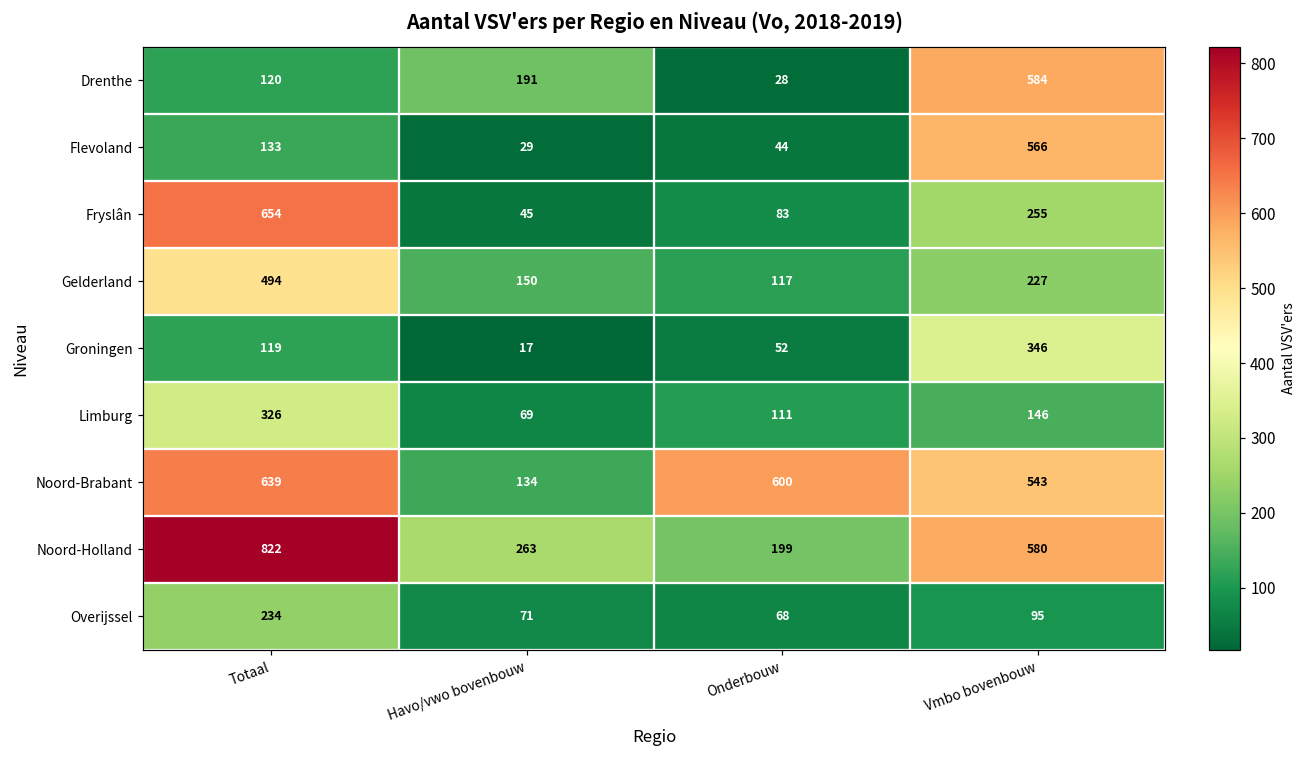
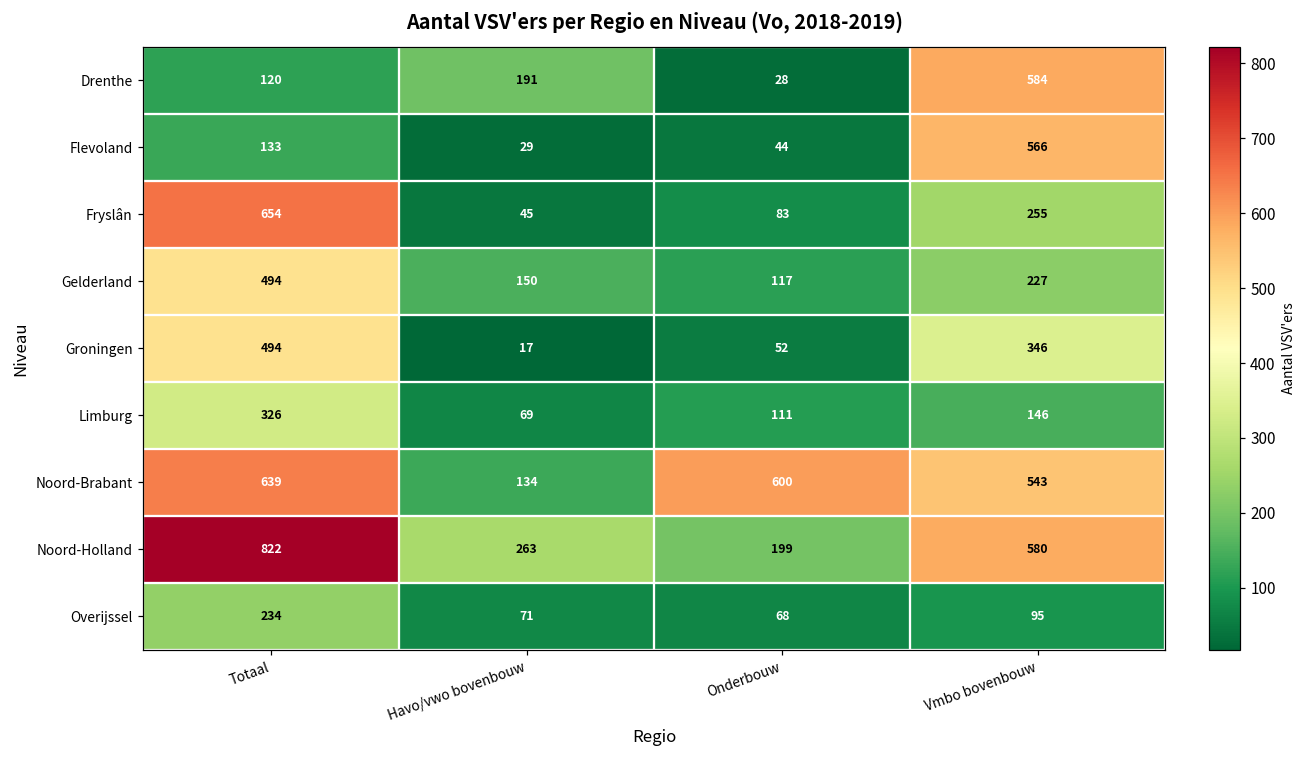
  {
    "Drenthe": {
      "Totaal": 120,
      "Havo/vwo bovenbouw": 191,
      "Onderbouw": 28,
      "Vmbo bovenbouw": 584
    },
    "Flevoland": {
      "Totaal": 133,
      "Havo/vwo bovenbouw": 29,
      "Onderbouw": 44,
      "Vmbo bovenbouw": 566
    },
    "Fryslân": {
      "Totaal": 654,
      "Havo/vwo bovenbouw": 45,
      "Onderbouw": 83,
      "Vmbo bovenbouw": 255
    },
    "Gelderland": {
      "Totaal": 494,
      "Havo/vwo bovenbouw": 150,
      "Onderbouw": 117,
      "Vmbo bovenbouw": 227
    },
    "Groningen": {
-     "Totaal": 119,
+     "Totaal": 494,
      "Havo/vwo bovenbouw": 17,
      "Onderbouw": 52,
      "Vmbo bovenbouw": 346
    },
    "Limburg": {
      "Totaal": 326,
      "Havo/vwo bovenbouw": 69,
      "Onderbouw": 111,
      "Vmbo bovenbouw": 146
    },
    "Noord-Brabant": {
      "Totaal": 639,
      "Havo/vwo bovenbouw": 134,
      "Onderbouw": 600,
      "Vmbo bovenbouw": 543
    },
    "Noord-Holland": {
      "Totaal": 822,
      "Havo/vwo bovenbouw": 263,
      "Onderbouw": 199,
      "Vmbo bovenbouw": 580
    },
    "Overijssel": {
      "Totaal": 234,
      "Havo/vwo bovenbouw": 71,
      "Onderbouw": 68,
      "Vmbo bovenbouw": 95
    }
  }
